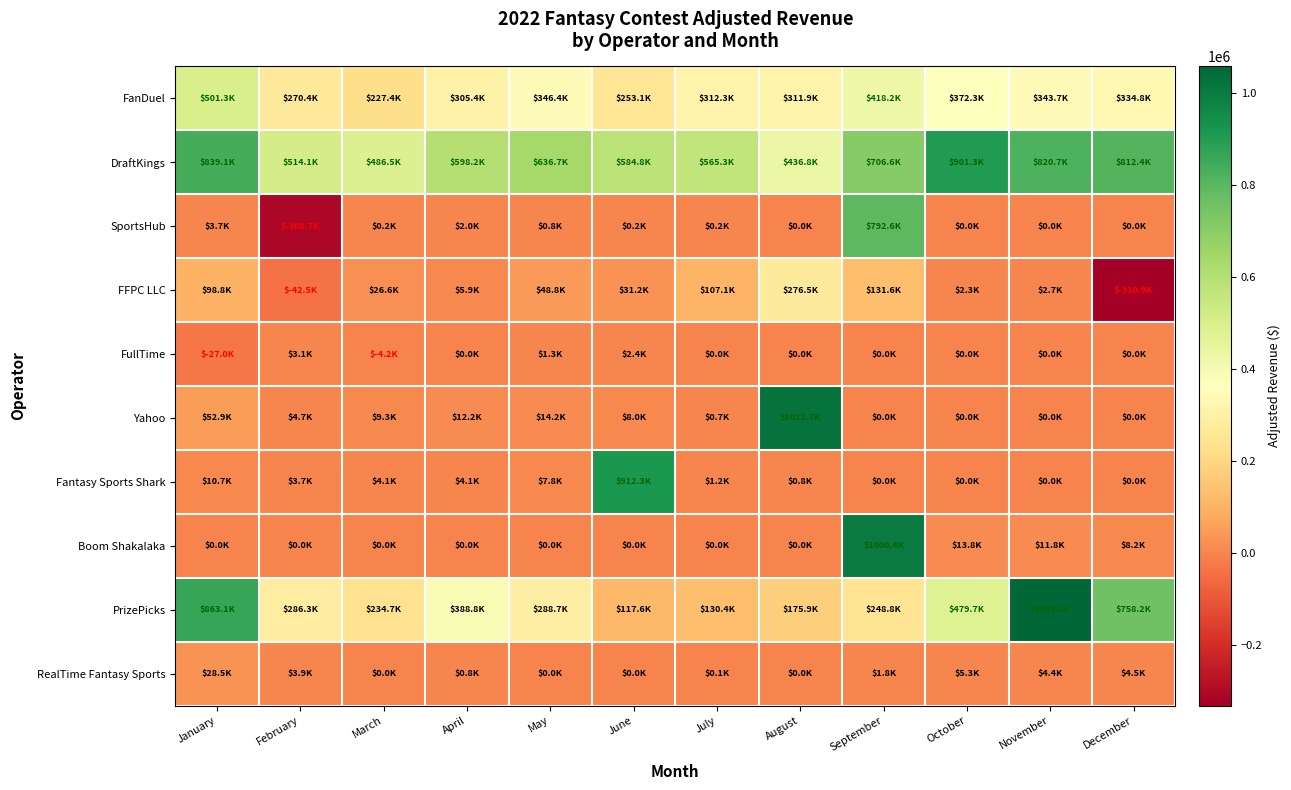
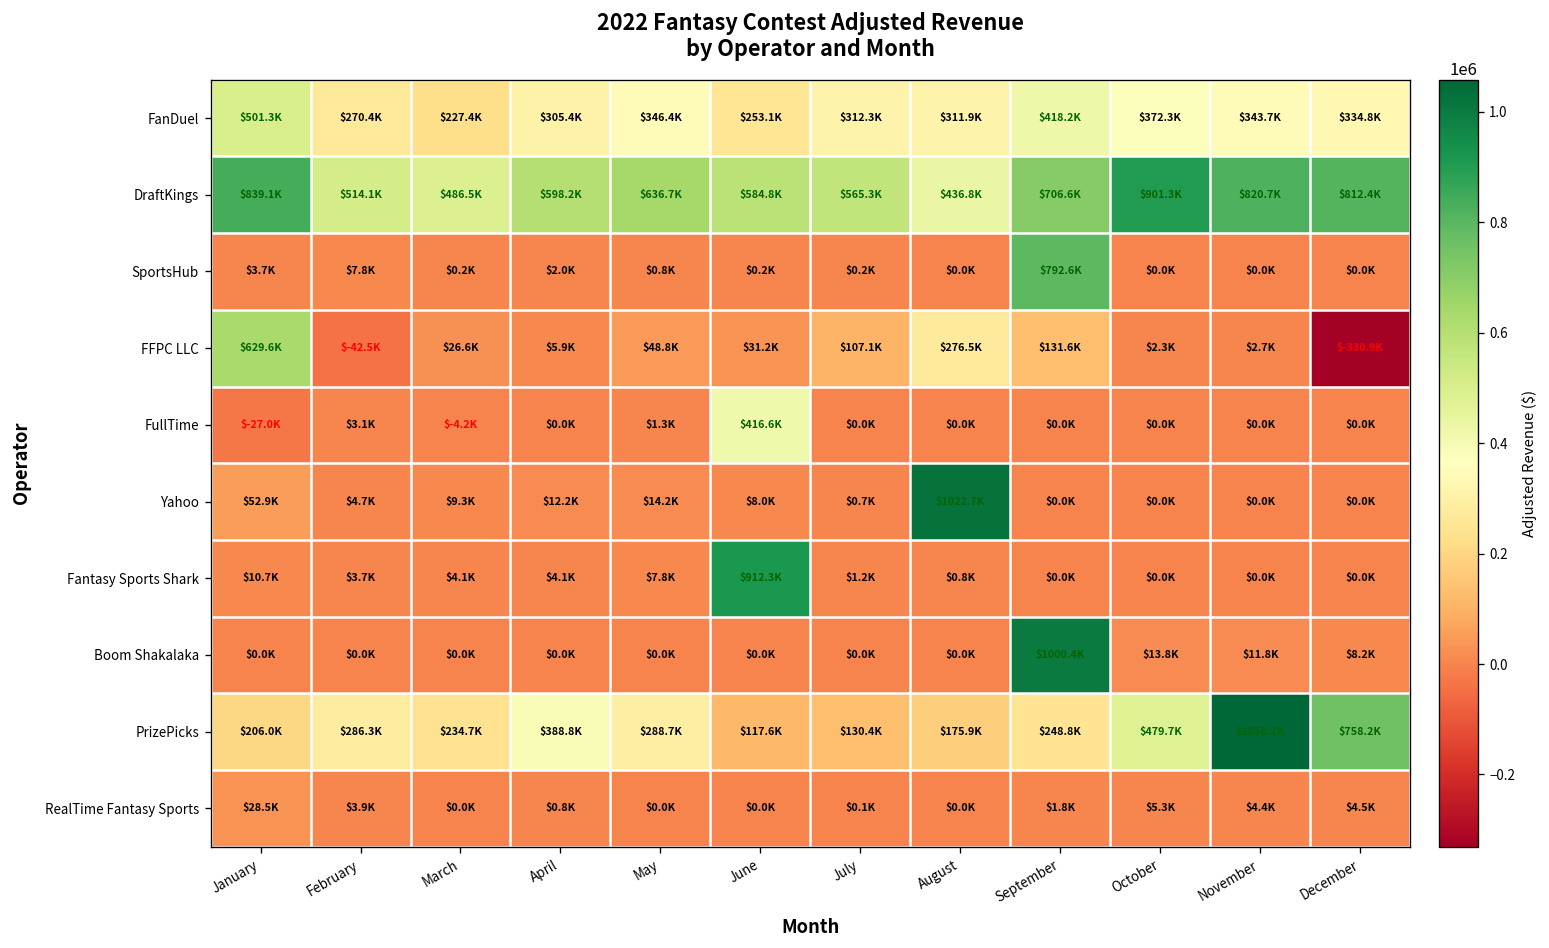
  {
    "FanDuel": {
      "January": "$501.3K",
      "February": "$270.4K",
      "March": "$227.4K",
      "April": "$305.4K",
      "May": "$346.4K",
      "June": "$253.1K",
      "July": "$312.3K",
      "August": "$311.9K",
      "September": "$418.2K",
      "October": "$372.3K",
      "November": "$343.7K",
      "December": "$334.8K"
    },
    "DraftKings": {
      "January": "$839.1K",
      "February": "$514.1K",
      "March": "$486.5K",
      "April": "$598.2K",
      "May": "$636.7K",
      "June": "$584.8K",
      "July": "$565.3K",
      "August": "$436.8K",
      "September": "$706.6K",
      "October": "$901.3K",
      "November": "$820.7K",
      "December": "$812.4K"
    },
    "SportsHub": {
      "January": "$3.7K",
-     "February": "$-308.7K",
+     "February": "$7.8K",
      "March": "$0.2K",
      "April": "$2.0K",
      "May": "$0.8K",
      "June": "$0.2K",
      "July": "$0.2K",
      "August": "$0.0K",
      "September": "$792.6K",
      "October": "$0.0K",
      "November": "$0.0K",
      "December": "$0.0K"
    },
    "FFPC LLC": {
-     "January": "$98.8K",
+     "January": "$629.6K",
      "February": "$-42.5K",
      "March": "$26.6K",
      "April": "$5.9K",
      "May": "$48.8K",
      "June": "$31.2K",
      "July": "$107.1K",
      "August": "$276.5K",
      "September": "$131.6K",
      "October": "$2.3K",
      "November": "$2.7K",
      "December": "$-330.9K"
    },
    "FullTime": {
      "January": "$-27.0K",
      "February": "$3.1K",
      "March": "$-4.2K",
      "April": "$0.0K",
      "May": "$1.3K",
-     "June": "$2.4K",
+     "June": "$416.6K",
      "July": "$0.0K",
      "August": "$0.0K",
      "September": "$0.0K",
      "October": "$0.0K",
      "November": "$0.0K",
      "December": "$0.0K"
    },
    "Yahoo": {
      "January": "$52.9K",
      "February": "$4.7K",
      "March": "$9.3K",
      "April": "$12.2K",
      "May": "$14.2K",
      "June": "$8.0K",
      "July": "$0.7K",
      "August": "$1022.7K",
      "September": "$0.0K",
      "October": "$0.0K",
      "November": "$0.0K",
      "December": "$0.0K"
    },
    "Fantasy Sports Shark": {
      "January": "$10.7K",
      "February": "$3.7K",
      "March": "$4.1K",
      "April": "$4.1K",
      "May": "$7.8K",
      "June": "$912.3K",
      "July": "$1.2K",
      "August": "$0.8K",
      "September": "$0.0K",
      "October": "$0.0K",
      "November": "$0.0K",
      "December": "$0.0K"
    },
    "Boom Shakalaka": {
      "January": "$0.0K",
      "February": "$0.0K",
      "March": "$0.0K",
      "April": "$0.0K",
      "May": "$0.0K",
      "June": "$0.0K",
      "July": "$0.0K",
      "August": "$0.0K",
      "September": "$1000.4K",
      "October": "$13.8K",
      "November": "$11.8K",
      "December": "$8.2K"
    },
    "PrizePicks": {
-     "January": "$863.1K",
+     "January": "$206.0K",
      "February": "$286.3K",
      "March": "$234.7K",
      "April": "$388.8K",
      "May": "$288.7K",
      "June": "$117.6K",
      "July": "$130.4K",
      "August": "$175.9K",
      "September": "$248.8K",
      "October": "$479.7K",
      "November": "$1058.2K",
      "December": "$758.2K"
    },
    "RealTime Fantasy Sports": {
      "January": "$28.5K",
      "February": "$3.9K",
      "March": "$0.0K",
      "April": "$0.8K",
      "May": "$0.0K",
      "June": "$0.0K",
      "July": "$0.1K",
      "August": "$0.0K",
      "September": "$1.8K",
      "October": "$5.3K",
      "November": "$4.4K",
      "December": "$4.5K"
    }
  }
